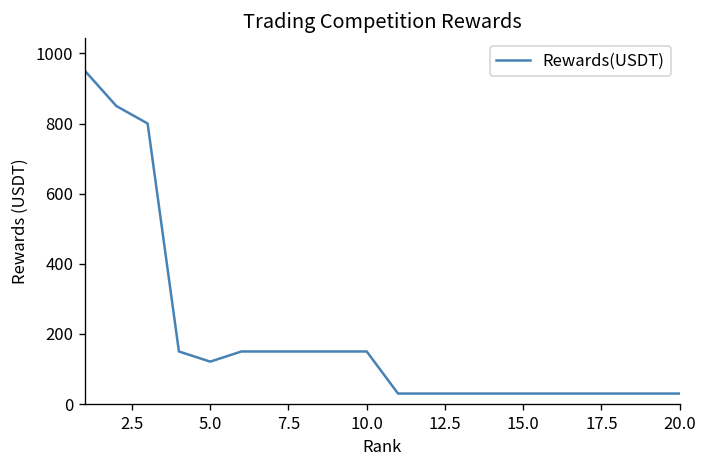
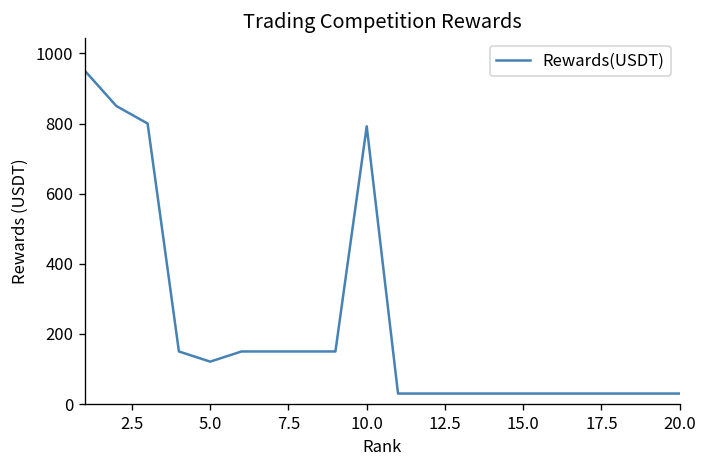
  {
    "5.0": 120,
-   "10.0": 150,
+   "10.0": 790,
    "15.0": 30,
    "20.0": 30
  }
